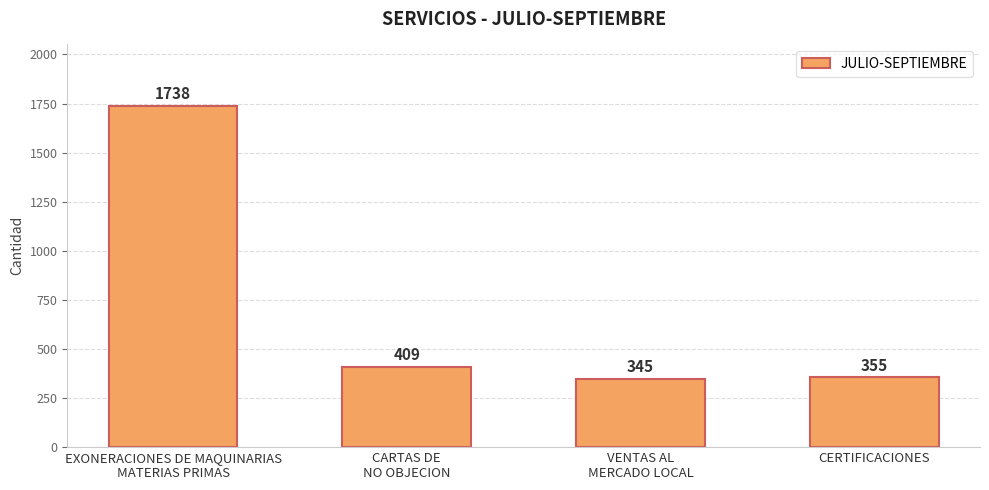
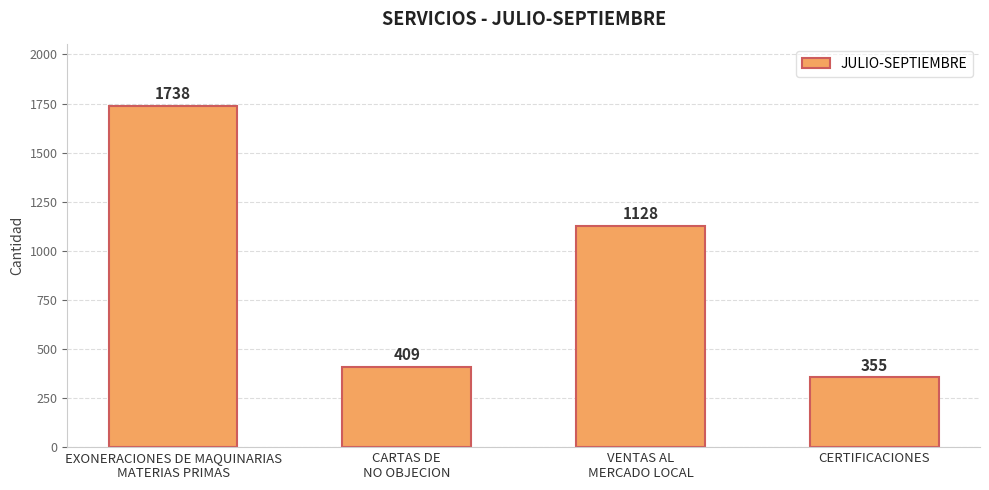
  {
    "EXONERACIONES DE MAQUINARIAS MATERIAS PRIMAS": 1738,
    "CARTAS DE NO OBJECION": 409,
-   "VENTAS AL MERCADO LOCAL": 345,
+   "VENTAS AL MERCADO LOCAL": 1128,
    "CERTIFICACIONES": 355
  }
